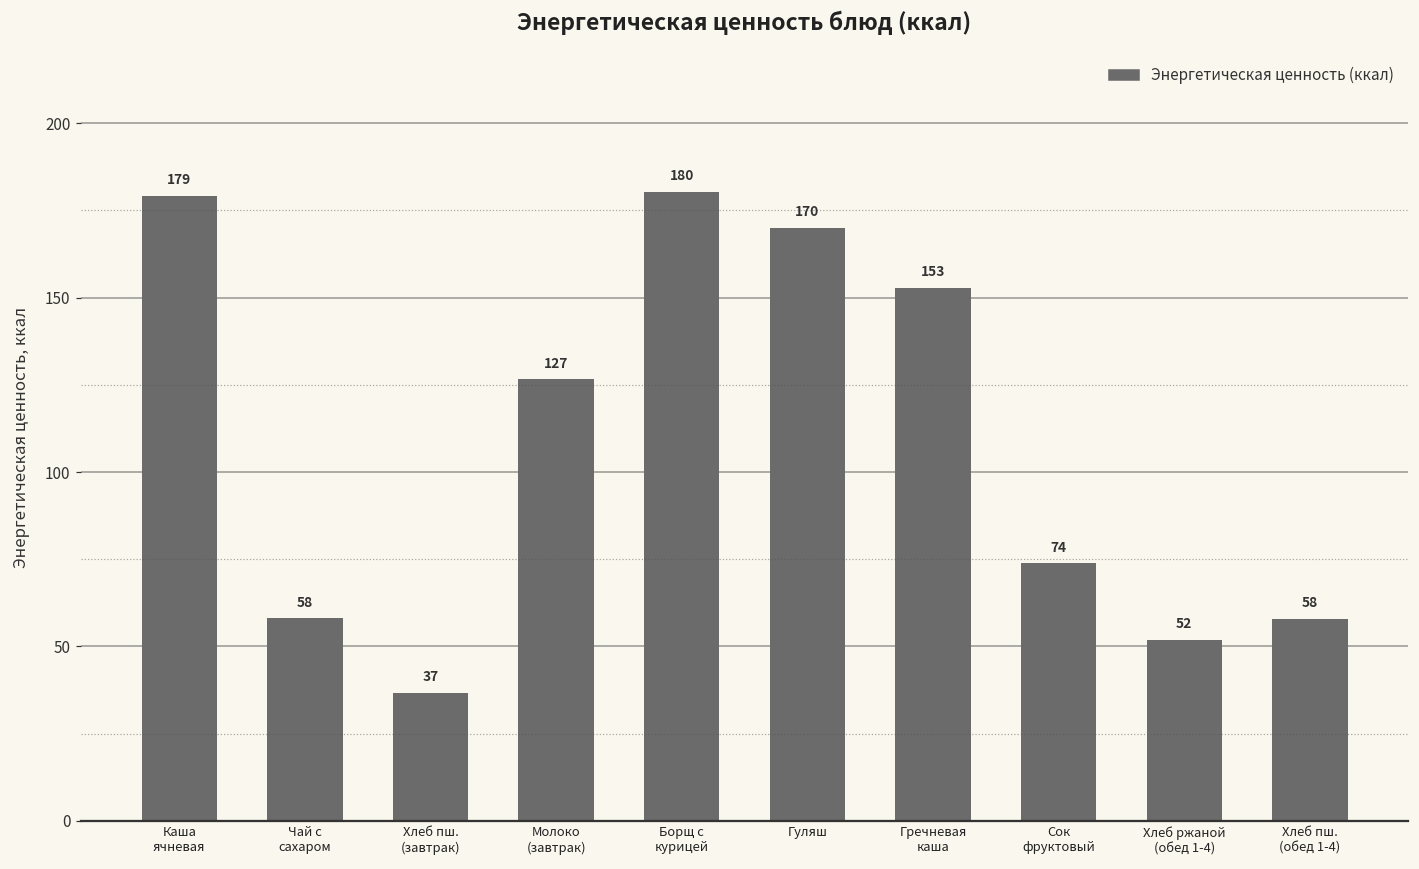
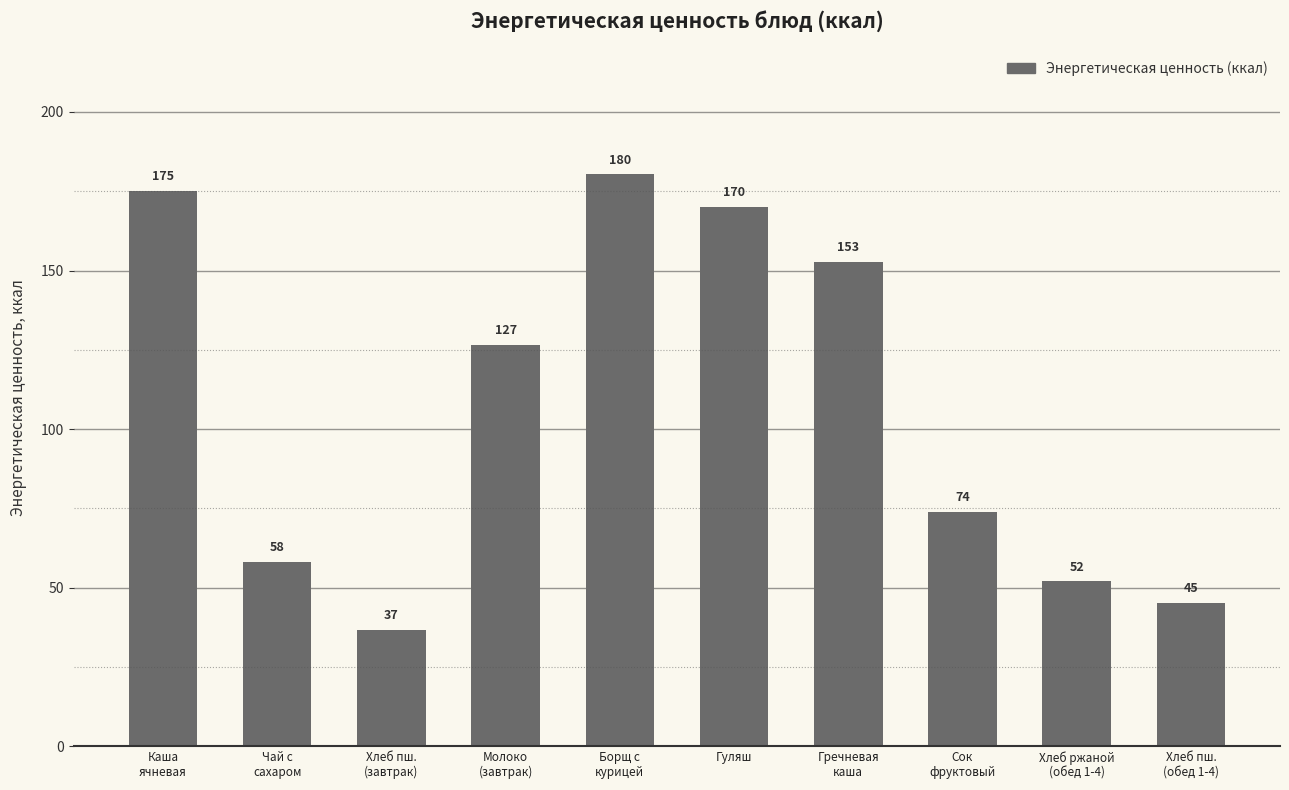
  {
-   "Каша ячневая": 179,
+   "Каша ячневая": 175,
    "Чай с сахаром": 58,
    "Хлеб пш. (завтрак)": 37,
    "Молоко (завтрак)": 127,
    "Борщ с курицей": 180,
    "Гуляш": 170,
    "Гречневая каша": 153,
    "Сок фруктовый": 74,
    "Хлеб ржаной (обед 1-4)": 52,
-   "Хлеб пш. (обед 1-4)": 58
+   "Хлеб пш. (обед 1-4)": 45
  }
